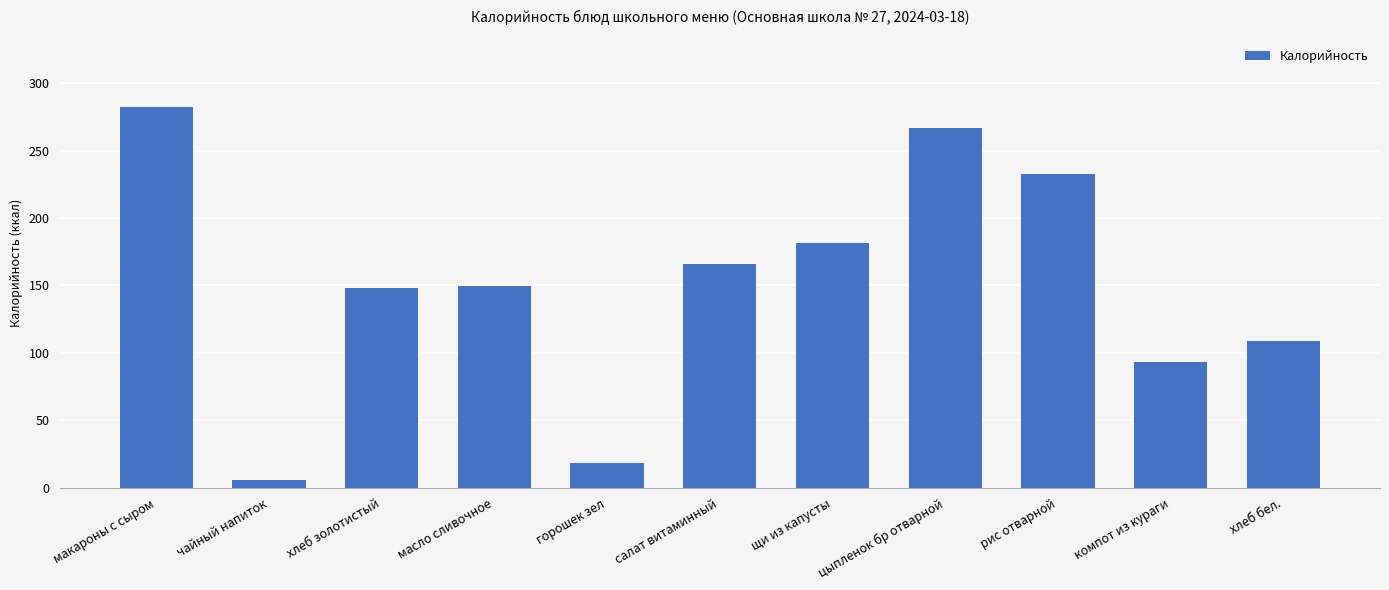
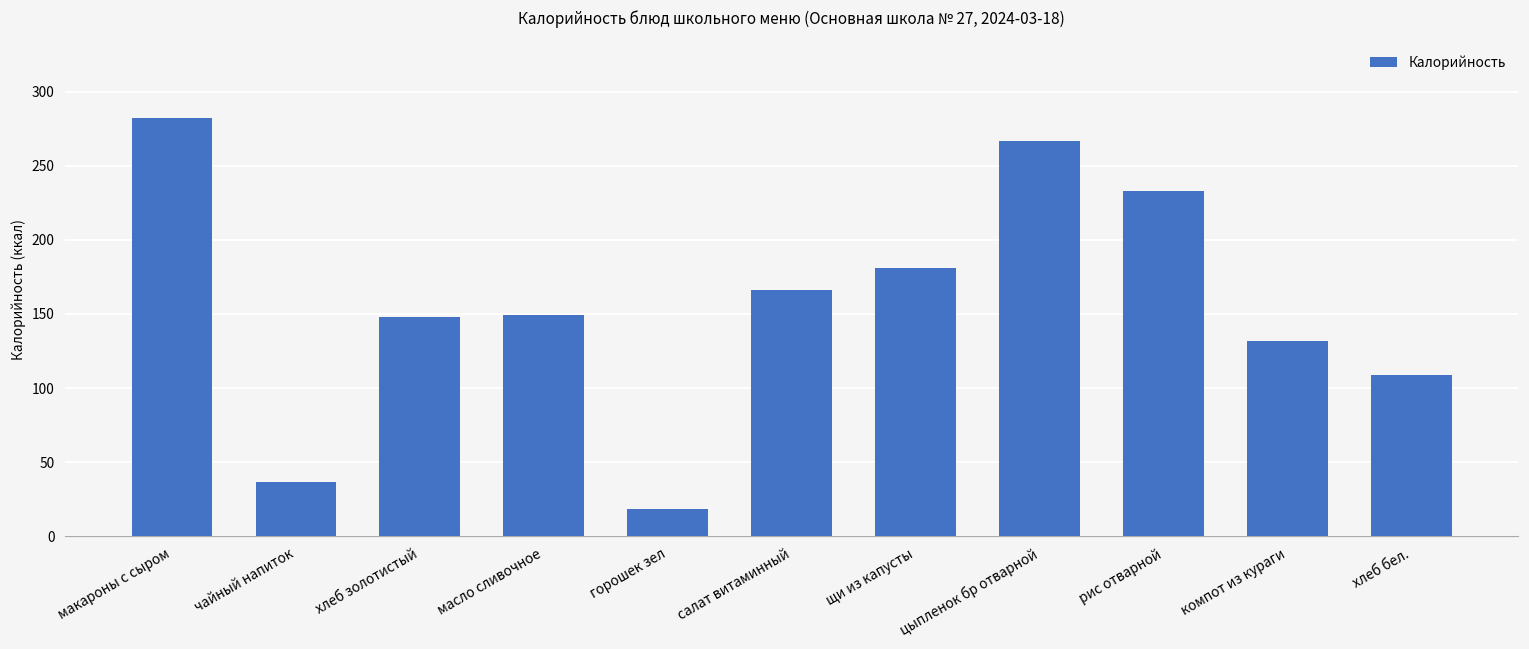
  {
    "макароны с сыром": 282,
-   "чайный напиток": 6,
+   "чайный напиток": 37,
    "хлеб золотистый": 148,
    "масло сливочное": 150,
    "горошек зел": 19,
    "салат витаминный": 166,
    "щи из капусты": 181,
    "цыпленок бр отварной": 267,
    "рис отварной": 233,
-   "компот из кураги": 93,
+   "компот из кураги": 132,
    "хлеб бел.": 109
  }
